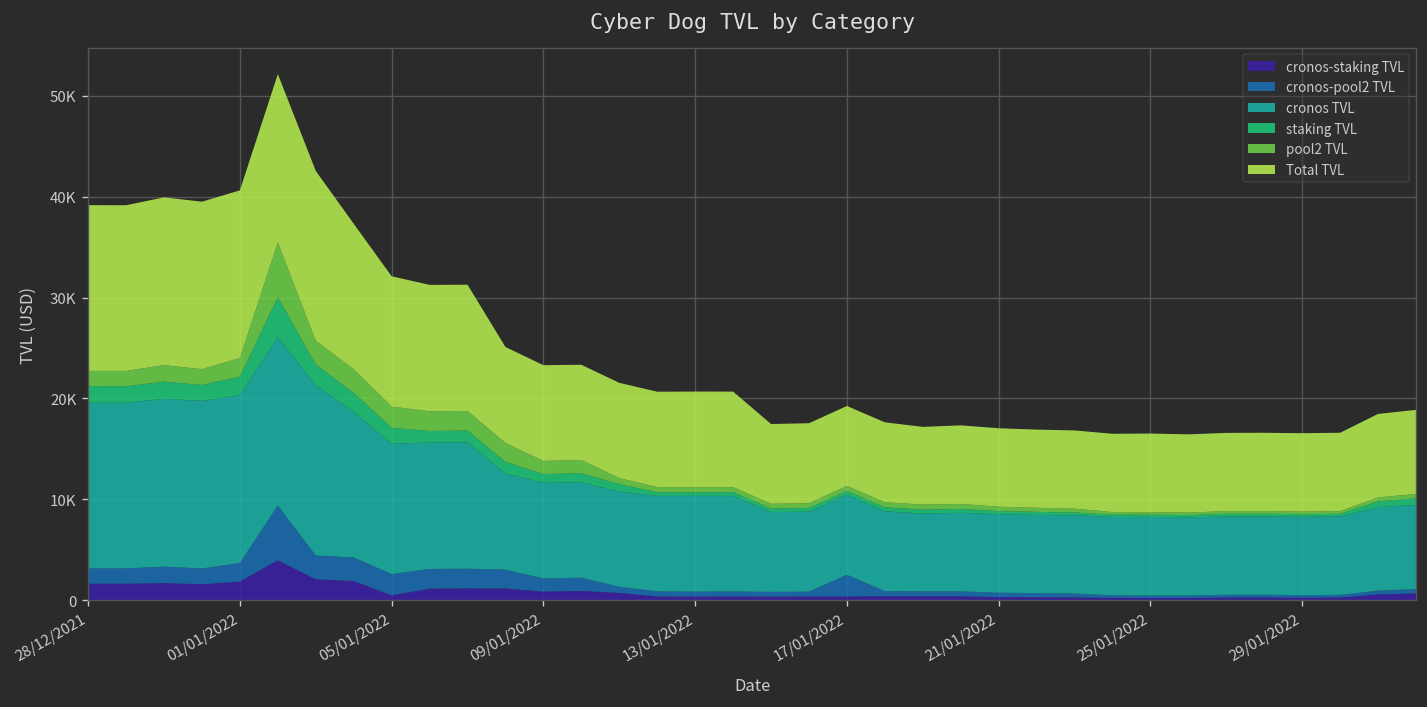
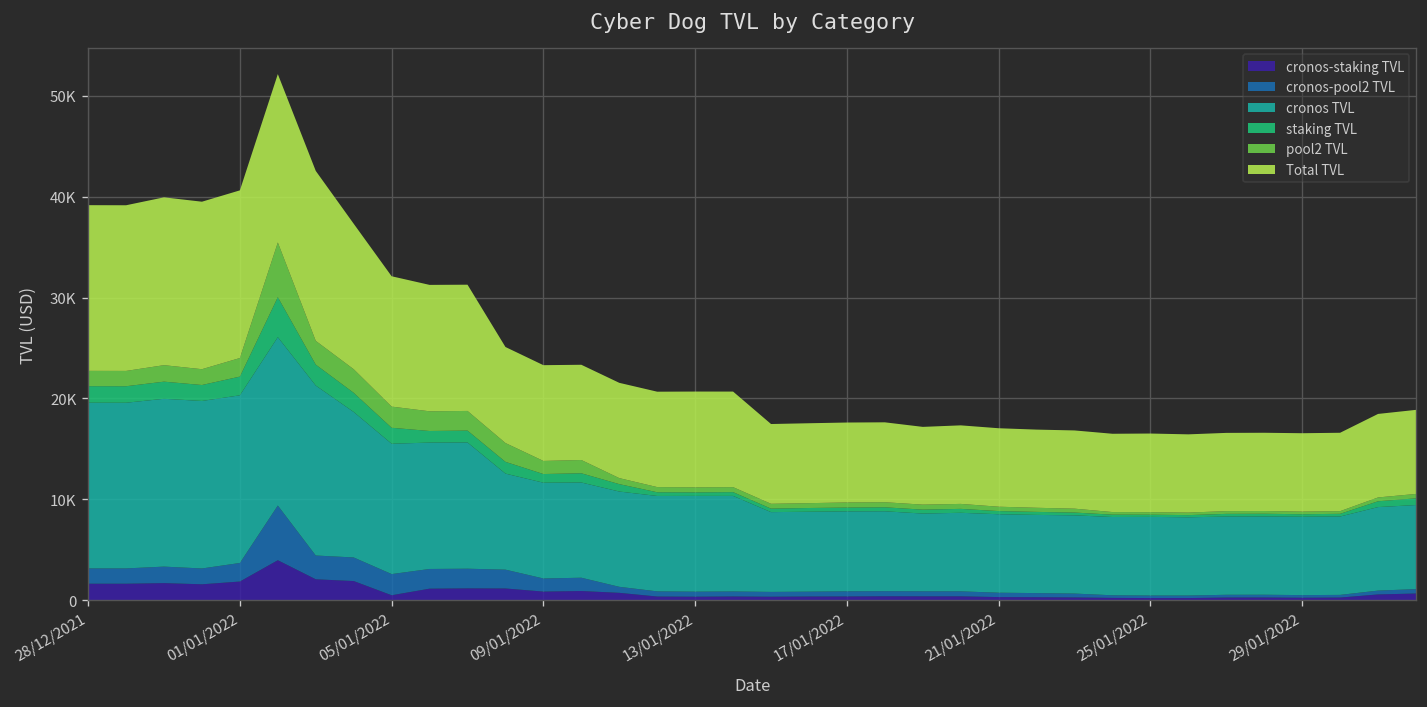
  {
    "cronos-staking TVL": {
      "28/12/2021": 2000,
      "01/01/2022": 2000,
      "05/01/2022": 0,
      "09/01/2022": 1000,
      "13/01/2022": 0,
      "17/01/2022": 0,
      "21/01/2022": 0
    },
    "cronos-pool2 TVL": {
      "28/12/2021": 2000,
      "01/01/2022": 2000,
      "05/01/2022": 2000,
      "09/01/2022": 1000,
      "13/01/2022": 0,
-     "17/01/2022": 2000,
+     "17/01/2022": 1000,
      "21/01/2022": 0
    },
    "pool2 TVL": {
      "28/12/2021": 2000,
      "01/01/2022": 2000,
      "05/01/2022": 2000,
      "09/01/2022": 1000,
      "13/01/2022": 0,
      "17/01/2022": 1000,
      "21/01/2022": 0
    },
    "Total TVL": {
      "28/12/2021": 16000,
      "01/01/2022": 17000,
      "05/01/2022": 13000,
      "09/01/2022": 9000,
      "13/01/2022": 9000,
      "17/01/2022": 8000,
      "21/01/2022": 8000,
      "25/01/2022": 8000,
      "29/01/2022": 8000
    }
  }
